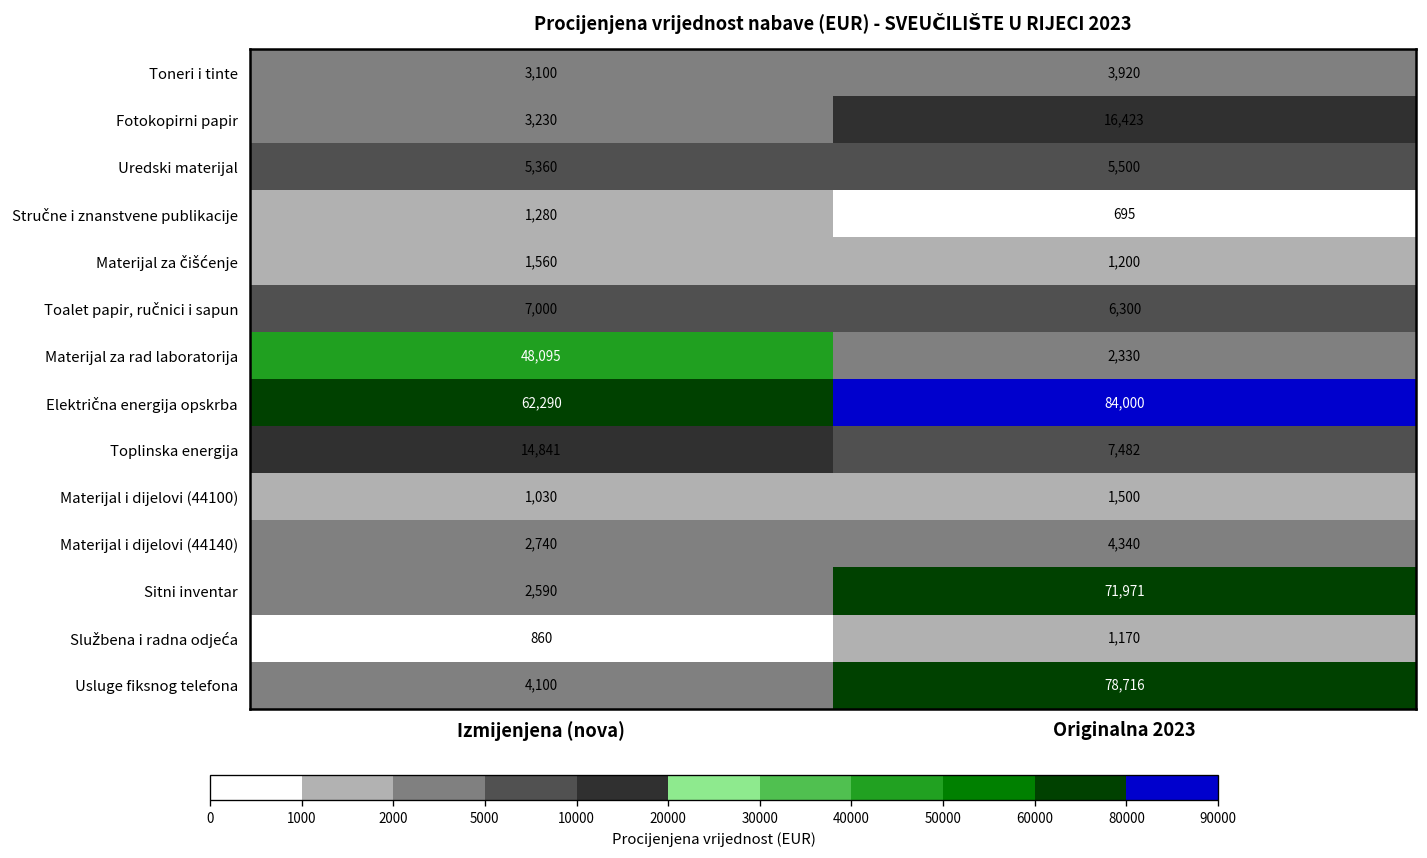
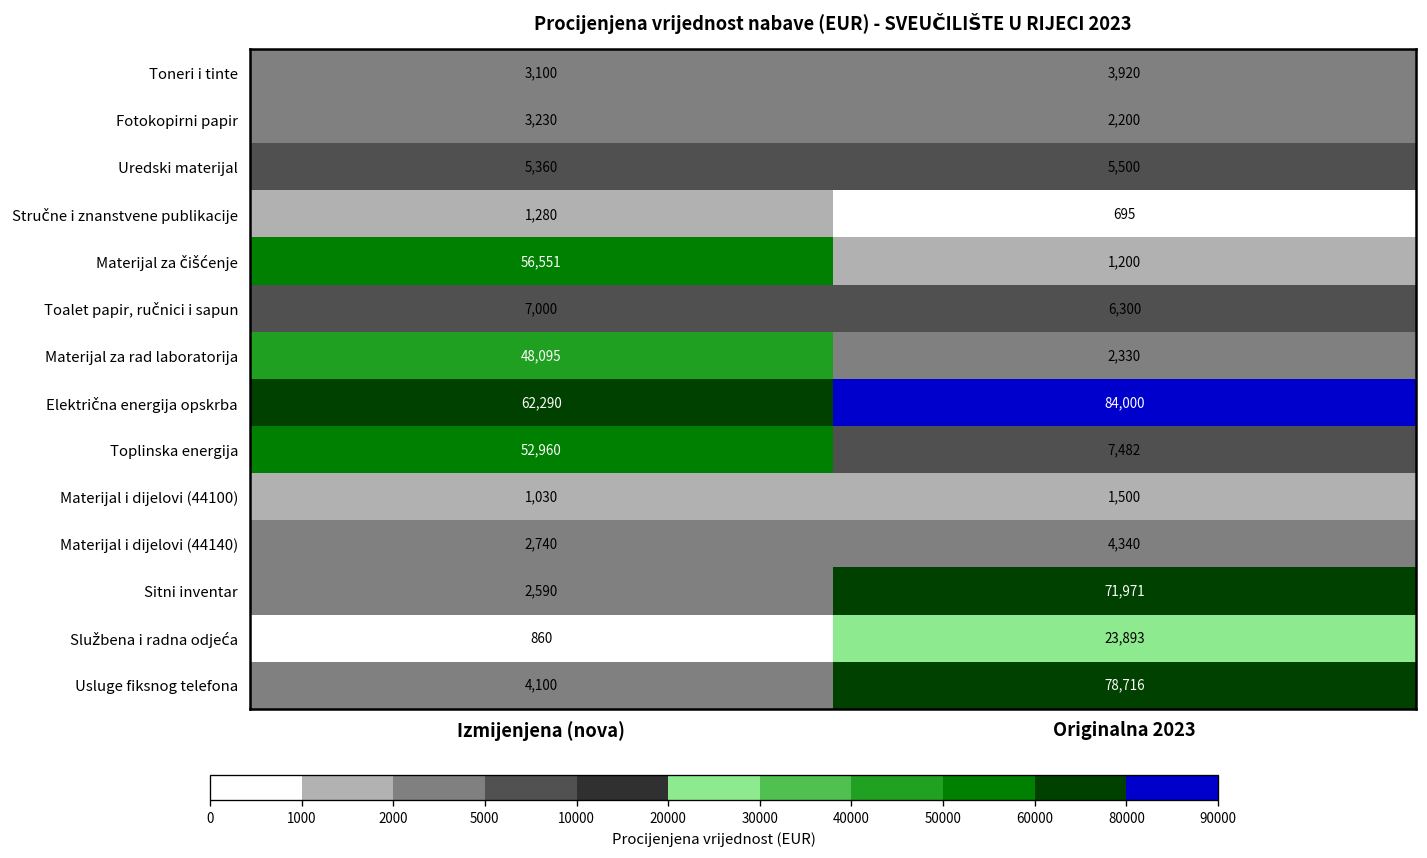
  {
    "Procijenjena vrijednost nabave (EUR) - SVEUČILIŠTE U RIJECI 2023": {
      "Toneri i tinte": {
        "Izmijenjena (nova)": "3,100",
        "Originalna 2023": "3,920"
      },
      "Fotokopirni papir": {
        "Izmijenjena (nova)": "3,230",
-       "Originalna 2023": "16,423"
+       "Originalna 2023": "2,200"
      },
      "Uredski materijal": {
        "Izmijenjena (nova)": "5,360",
        "Originalna 2023": "5,500"
      },
      "Stručne i znanstvene publikacije": {
        "Izmijenjena (nova)": "1,280",
        "Originalna 2023": "695"
      },
      "Materijal za čišćenje": {
-       "Izmijenjena (nova)": "1,560",
+       "Izmijenjena (nova)": "56,551",
        "Originalna 2023": "1,200"
      },
      "Toalet papir, ručnici i sapun": {
        "Izmijenjena (nova)": "7,000",
        "Originalna 2023": "6,300"
      },
      "Materijal za rad laboratorija": {
        "Izmijenjena (nova)": "48,095",
        "Originalna 2023": "2,330"
      },
      "Električna energija opskrba": {
        "Izmijenjena (nova)": "62,290",
        "Originalna 2023": "84,000"
      },
      "Toplinska energija": {
-       "Izmijenjena (nova)": "14,841",
+       "Izmijenjena (nova)": "52,960",
        "Originalna 2023": "7,482"
      },
      "Materijal i dijelovi (44100)": {
        "Izmijenjena (nova)": "1,030",
        "Originalna 2023": "1,500"
      },
      "Materijal i dijelovi (44140)": {
        "Izmijenjena (nova)": "2,740",
        "Originalna 2023": "4,340"
      },
      "Sitni inventar": {
        "Izmijenjena (nova)": "2,590",
        "Originalna 2023": "71,971"
      },
      "Službena i radna odjeća": {
        "Izmijenjena (nova)": "860",
-       "Originalna 2023": "1,170"
+       "Originalna 2023": "23,893"
      },
      "Usluge fiksnog telefona": {
        "Izmijenjena (nova)": "4,100",
        "Originalna 2023": "78,716"
      }
    }
  }
